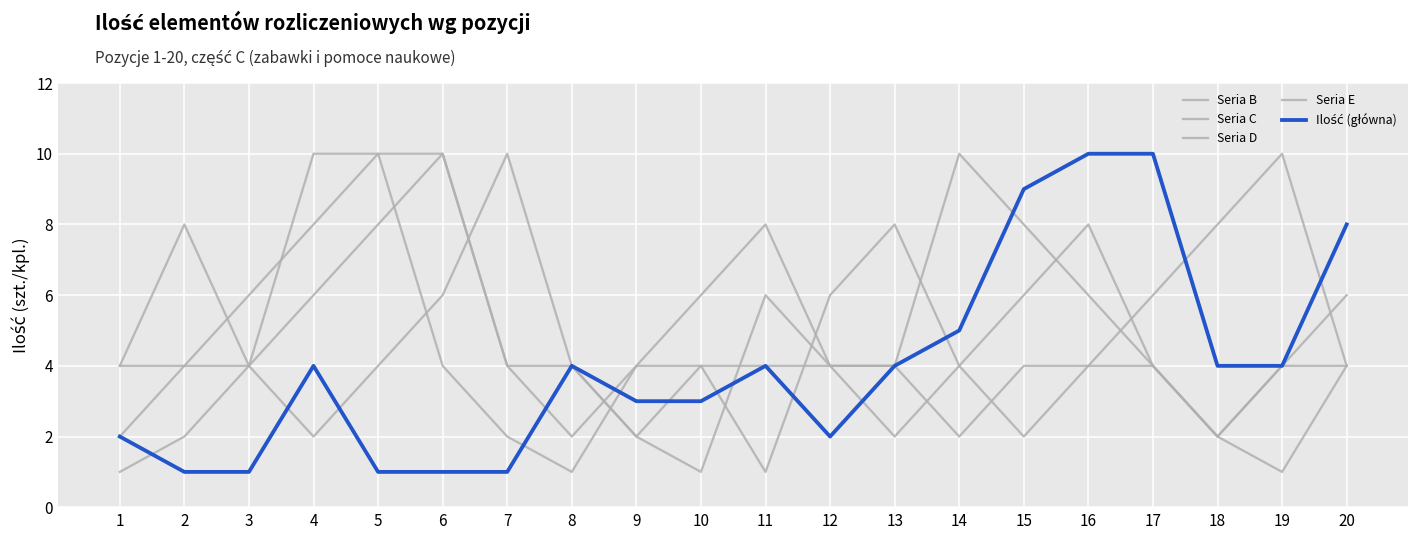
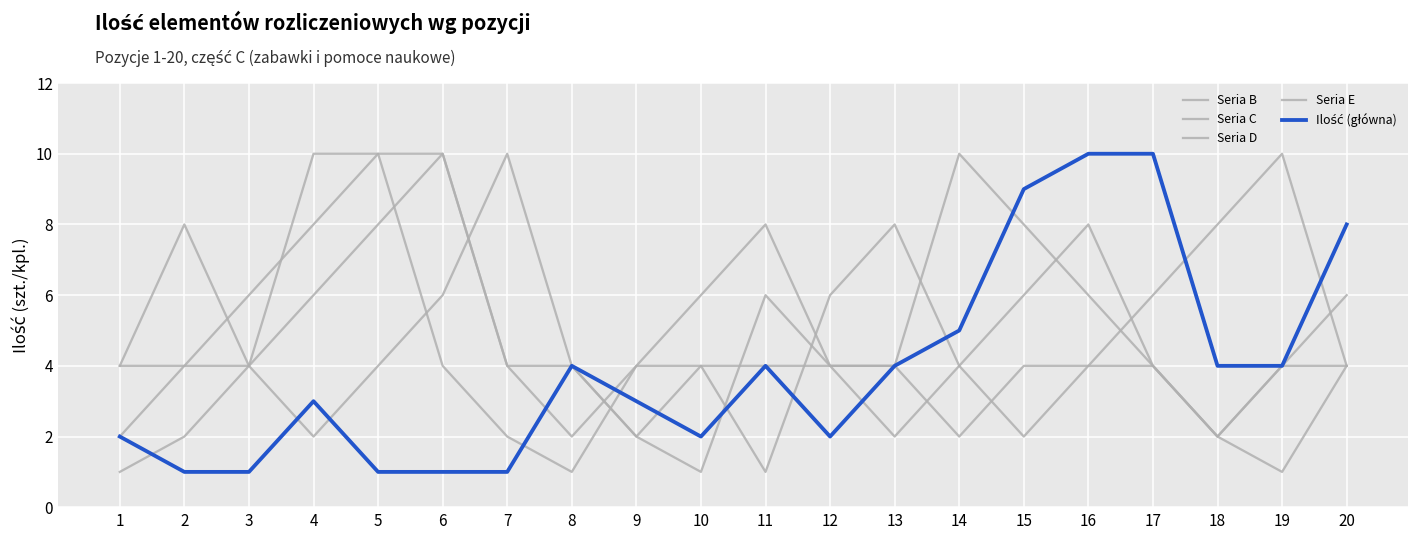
  {
    "Ilość (główna)": {
      "2": 1,
      "3": 1,
-     "4": 4,
+     "4": 3,
      "5": 1,
      "6": 1,
      "7": 1,
      "9": 3,
-     "10": 3,
+     "10": 2,
      "12": 2,
      "14": 5,
      "15": 9,
      "16": 10,
      "17": 10,
      "18": 4,
      "20": 8
    }
  }
